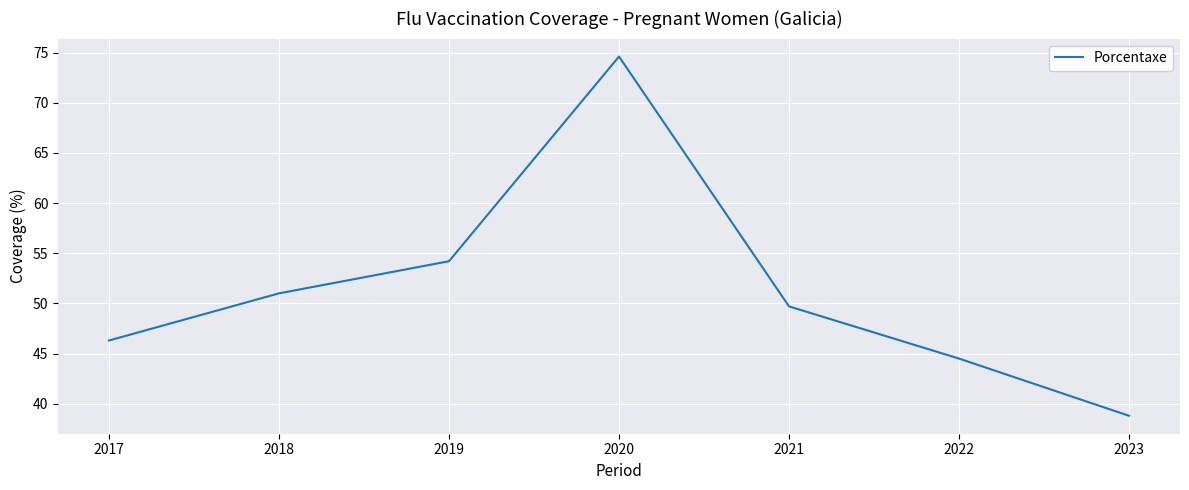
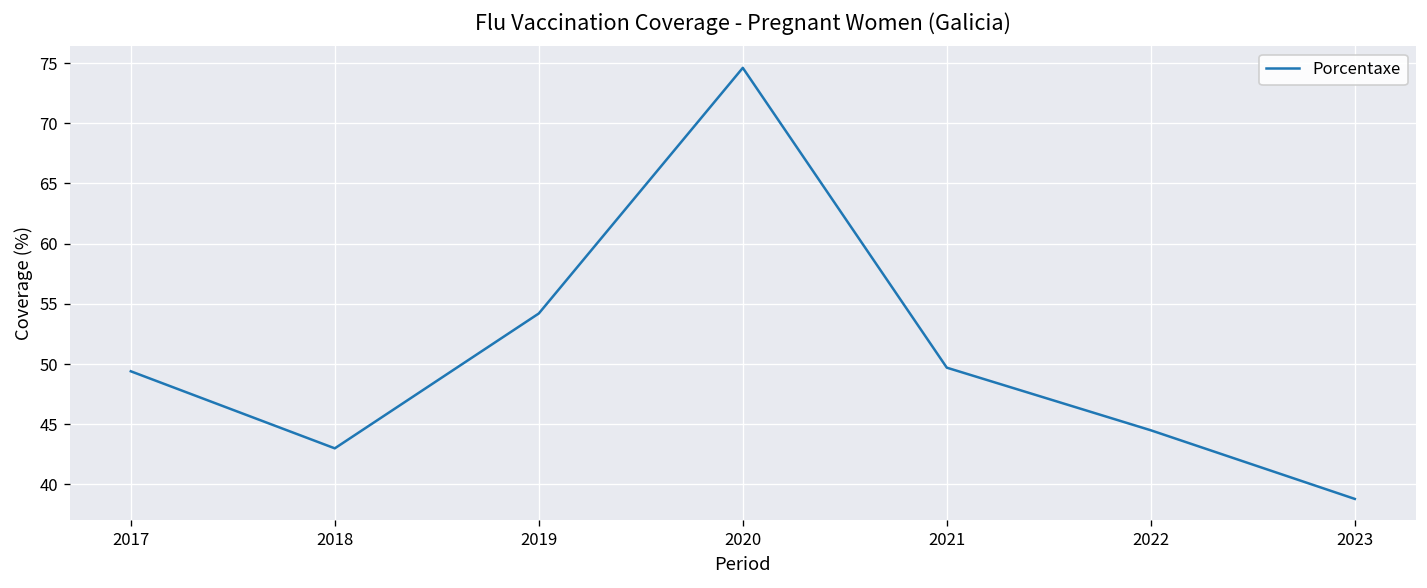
  {
-   "2017": 46.3,
-   "2018": 51,
+   "2017": 49.4,
+   "2018": 43,
    "2019": 54.2,
    "2020": 74.6,
    "2021": 49.7,
    "2022": 44.5,
    "2023": 38.8
  }
